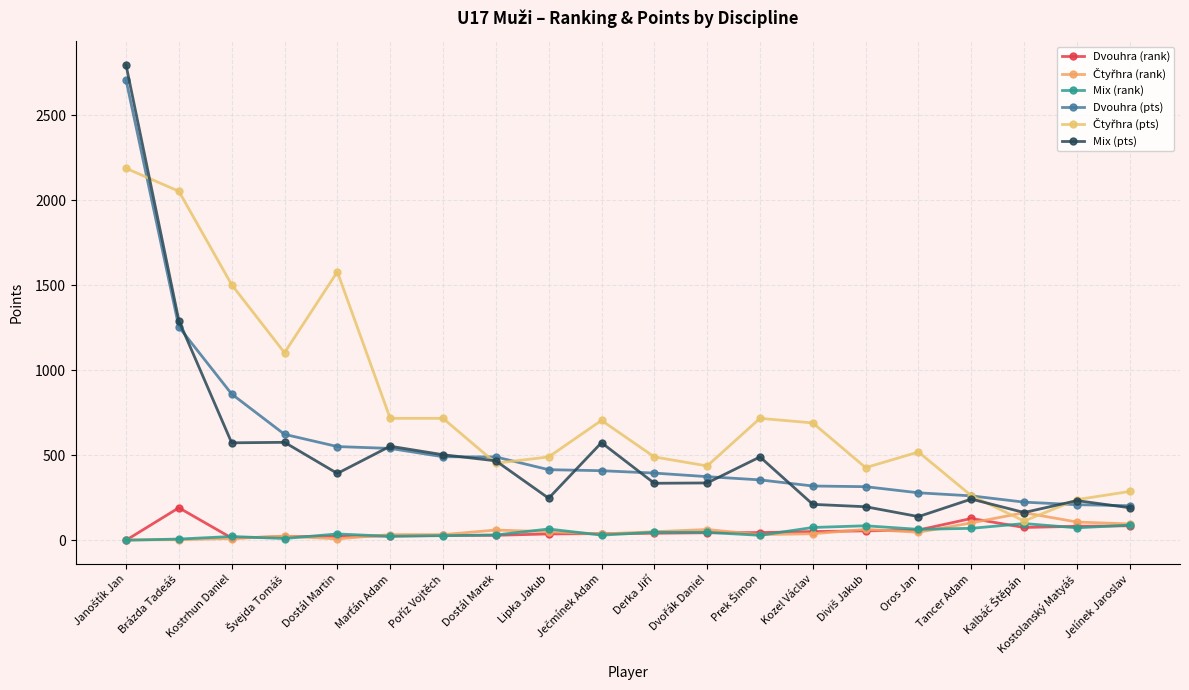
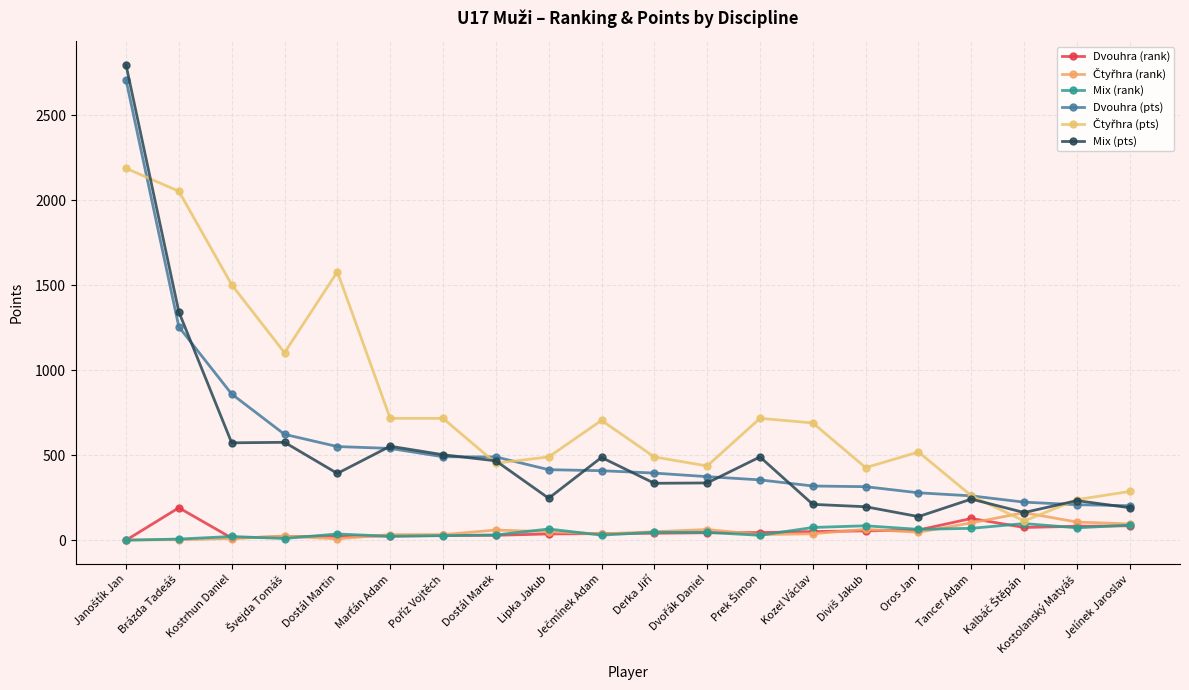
  {
    "Dvouhra (rank)": {
      "Brázda Tadeáš": 190,
      "Tancer Adam": 130,
      "Kalbáč Štěpán": 80
    },
    "Mix (pts)": {
      "Janoštík Jan": 2800,
-     "Brázda Tadeáš": 1290,
+     "Brázda Tadeáš": 1340,
      "Kostrhun Daniel": 570,
      "Švejda Tomáš": 580,
      "Dostál Martin": 390,
      "Lipka Jakub": 250,
-     "Ječmínek Adam": 580,
+     "Ječmínek Adam": 490,
      "Derka Jiří": 340,
      "Dvořák Daniel": 340,
      "Prek Šimon": 490,
      "Kozel Václav": 210,
      "Diviš Jakub": 200,
      "Oros Jan": 140,
      "Tancer Adam": 240
    }
  }
